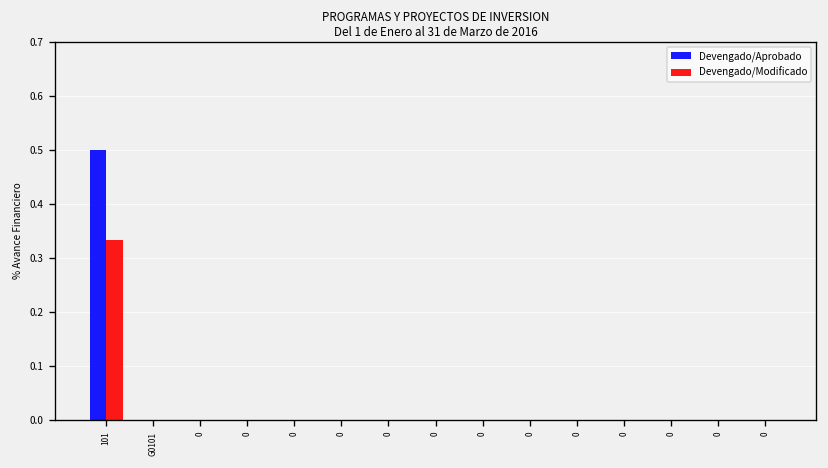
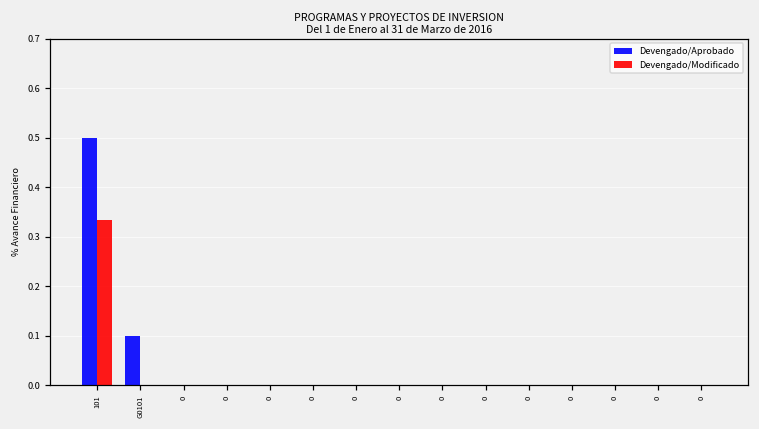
  {
    "Devengado/Aprobado": {
      "101": 0.5,
-     "G0101": 0.0
+     "G0101": 0.1
    },
    "Devengado/Modificado": {
      "101": 0.33,
      "G0101": 0.0
    }
  }
